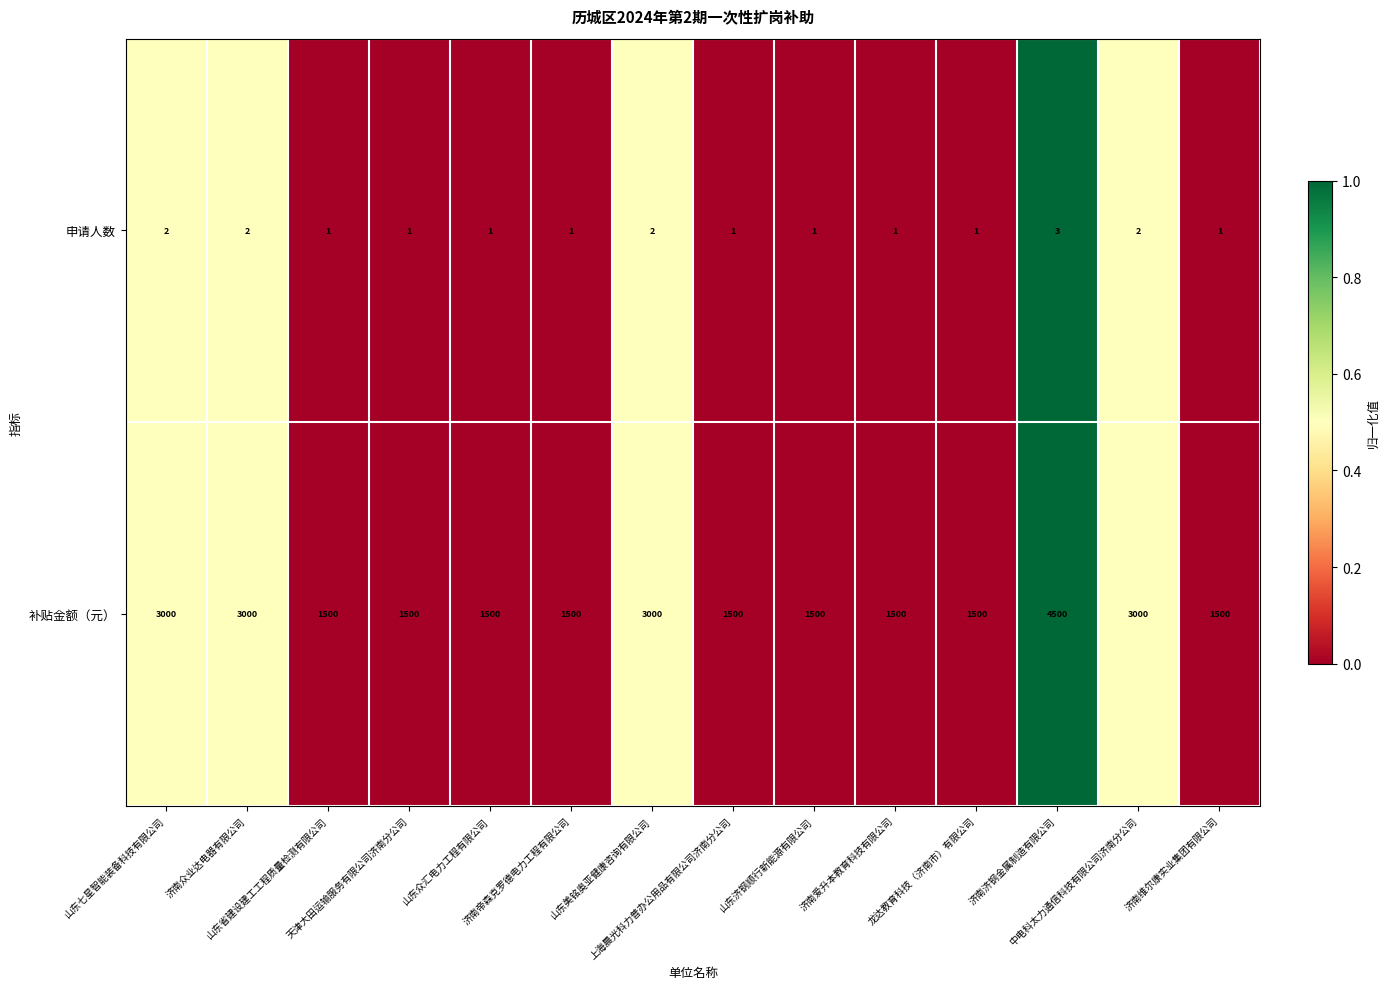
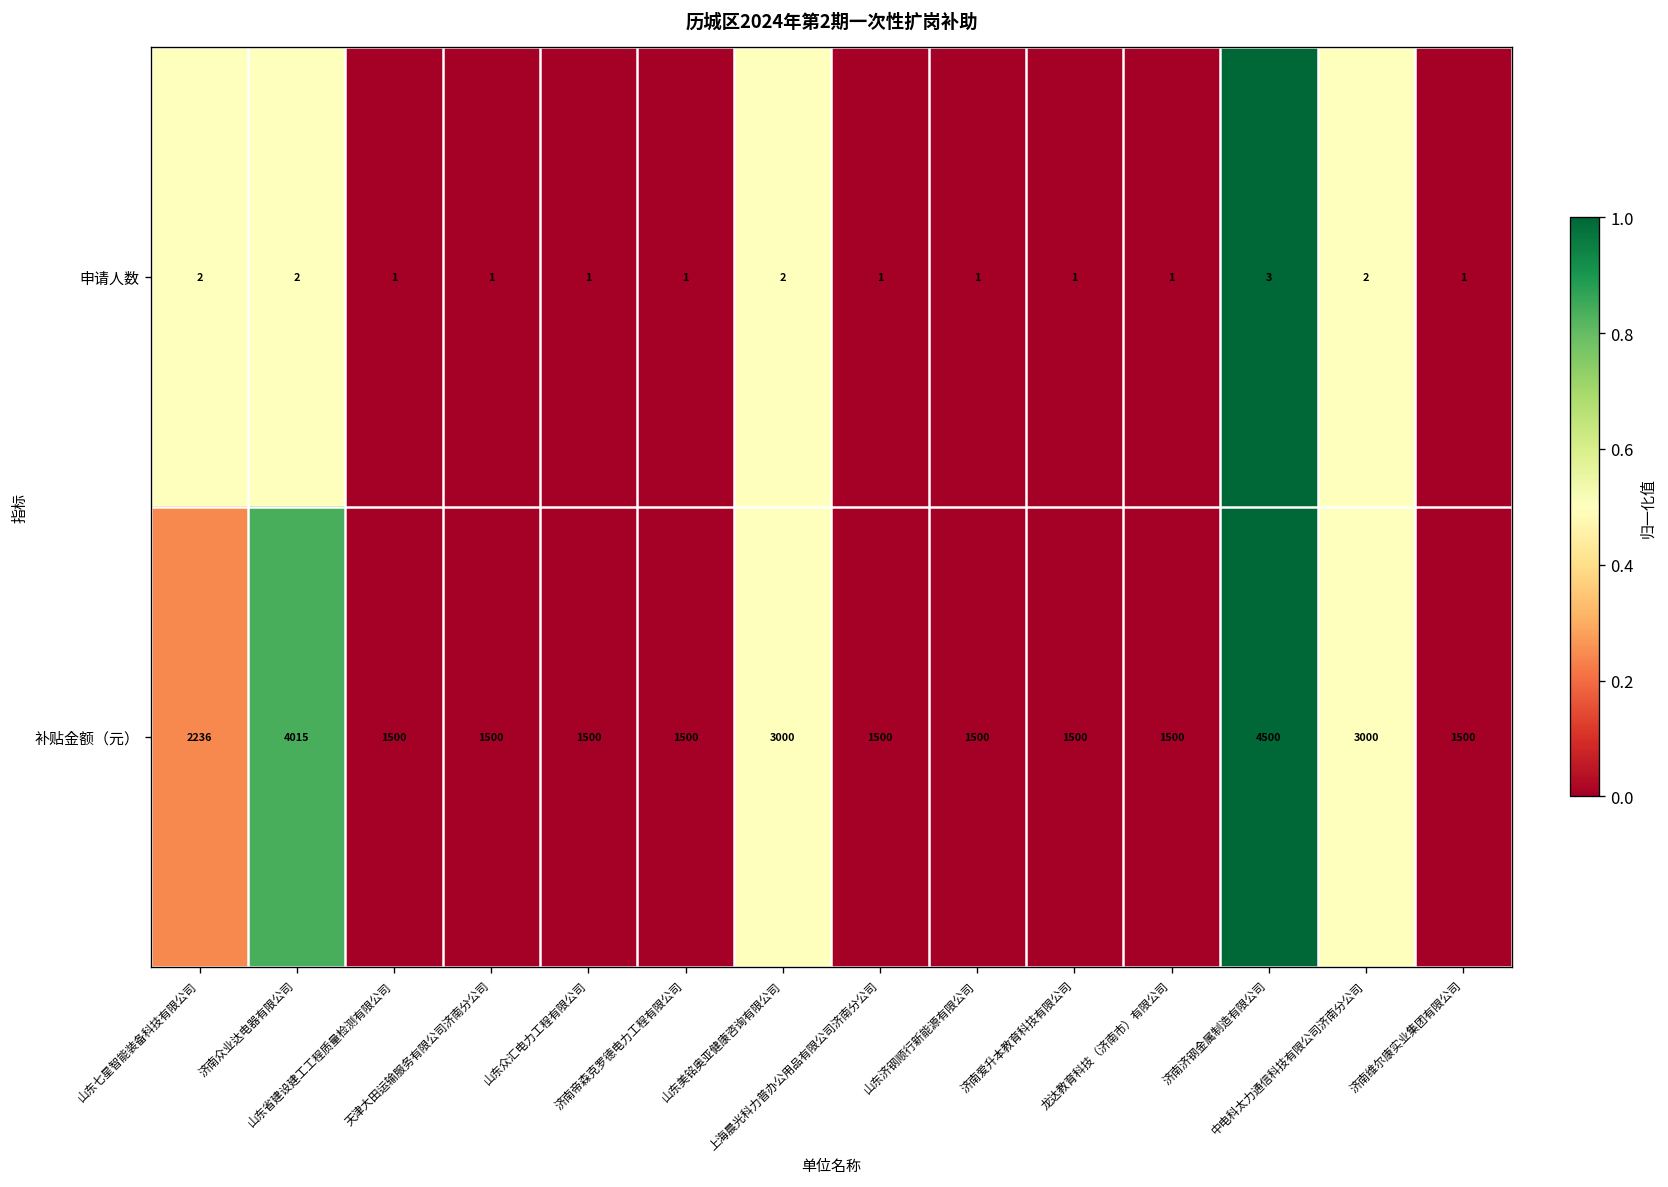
  {
    "申请人数": {
      "山东七星智能装备科技有限公司": 2,
      "济南众业达电器有限公司": 2,
      "山东省建设建工工程质量检测有限公司": 1,
      "天津大田运输服务有限公司济南分公司": 1,
      "山东众汇电力工程有限公司": 1,
      "济南帝森克罗德电力工程有限公司": 1,
      "山东美铭奥亚健康咨询有限公司": 2,
      "上海晨光科力普办公用品有限公司济南分公司": 1,
      "山东济钢顺行新能源有限公司": 1,
      "济南爱升本教育科技有限公司": 1,
      "龙达教育科技（济南市）有限公司": 1,
      "济南济钢金属制造有限公司": 3,
      "中电科太力通信科技有限公司济南分公司": 2,
      "济南维尔康实业集团有限公司": 1
    },
    "补贴金额（元）": {
-     "山东七星智能装备科技有限公司": 3000,
-     "济南众业达电器有限公司": 3000,
+     "山东七星智能装备科技有限公司": 2236,
+     "济南众业达电器有限公司": 4015,
      "山东省建设建工工程质量检测有限公司": 1500,
      "天津大田运输服务有限公司济南分公司": 1500,
      "山东众汇电力工程有限公司": 1500,
      "济南帝森克罗德电力工程有限公司": 1500,
      "山东美铭奥亚健康咨询有限公司": 3000,
      "上海晨光科力普办公用品有限公司济南分公司": 1500,
      "山东济钢顺行新能源有限公司": 1500,
      "济南爱升本教育科技有限公司": 1500,
      "龙达教育科技（济南市）有限公司": 1500,
      "济南济钢金属制造有限公司": 4500,
      "中电科太力通信科技有限公司济南分公司": 3000,
      "济南维尔康实业集团有限公司": 1500
    }
  }
